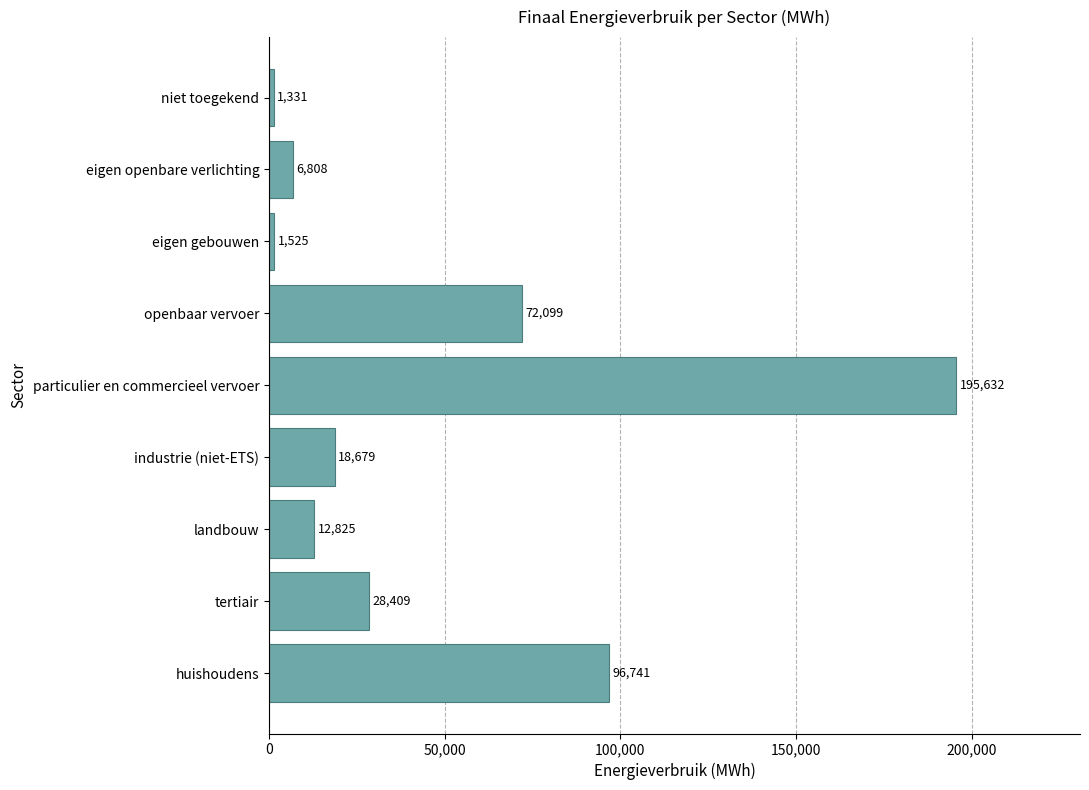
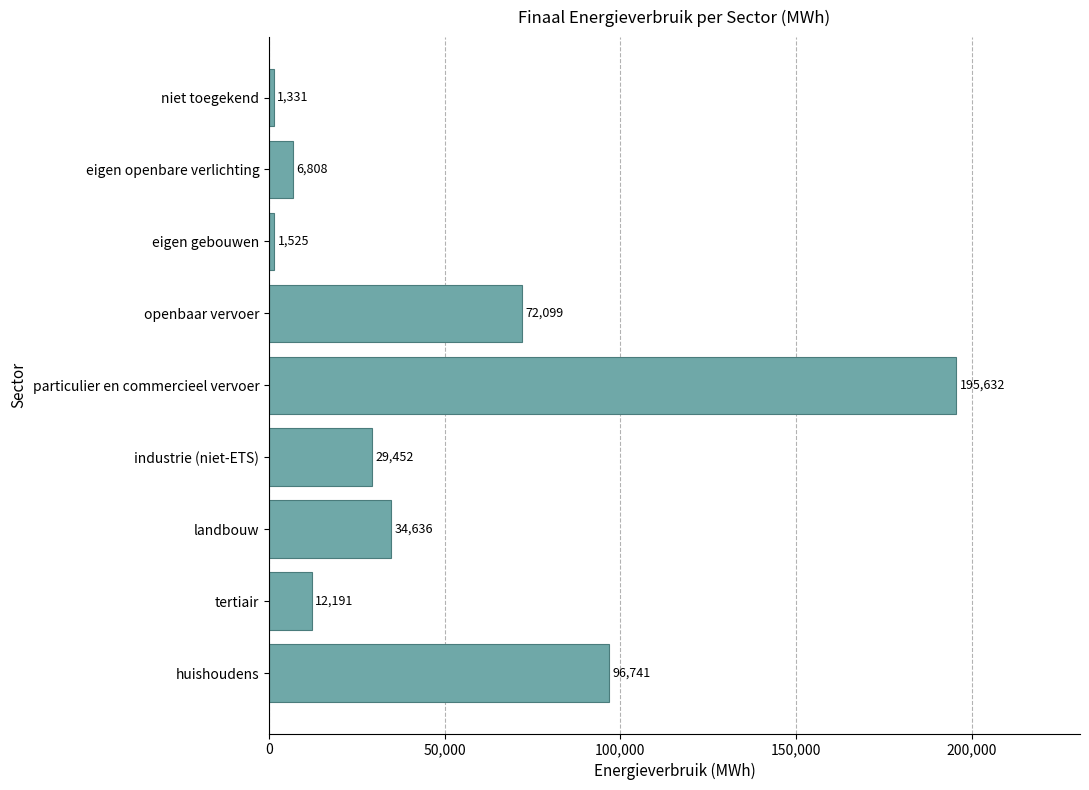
  {
    "niet toegekend": "1,331",
    "eigen openbare verlichting": "6,808",
    "eigen gebouwen": "1,525",
    "openbaar vervoer": "72,099",
    "particulier en commercieel vervoer": "195,632",
-   "industrie (niet-ETS)": "18,679",
-   "landbouw": "12,825",
-   "tertiair": "28,409",
+   "industrie (niet-ETS)": "29,452",
+   "landbouw": "34,636",
+   "tertiair": "12,191",
    "huishoudens": "96,741"
  }
